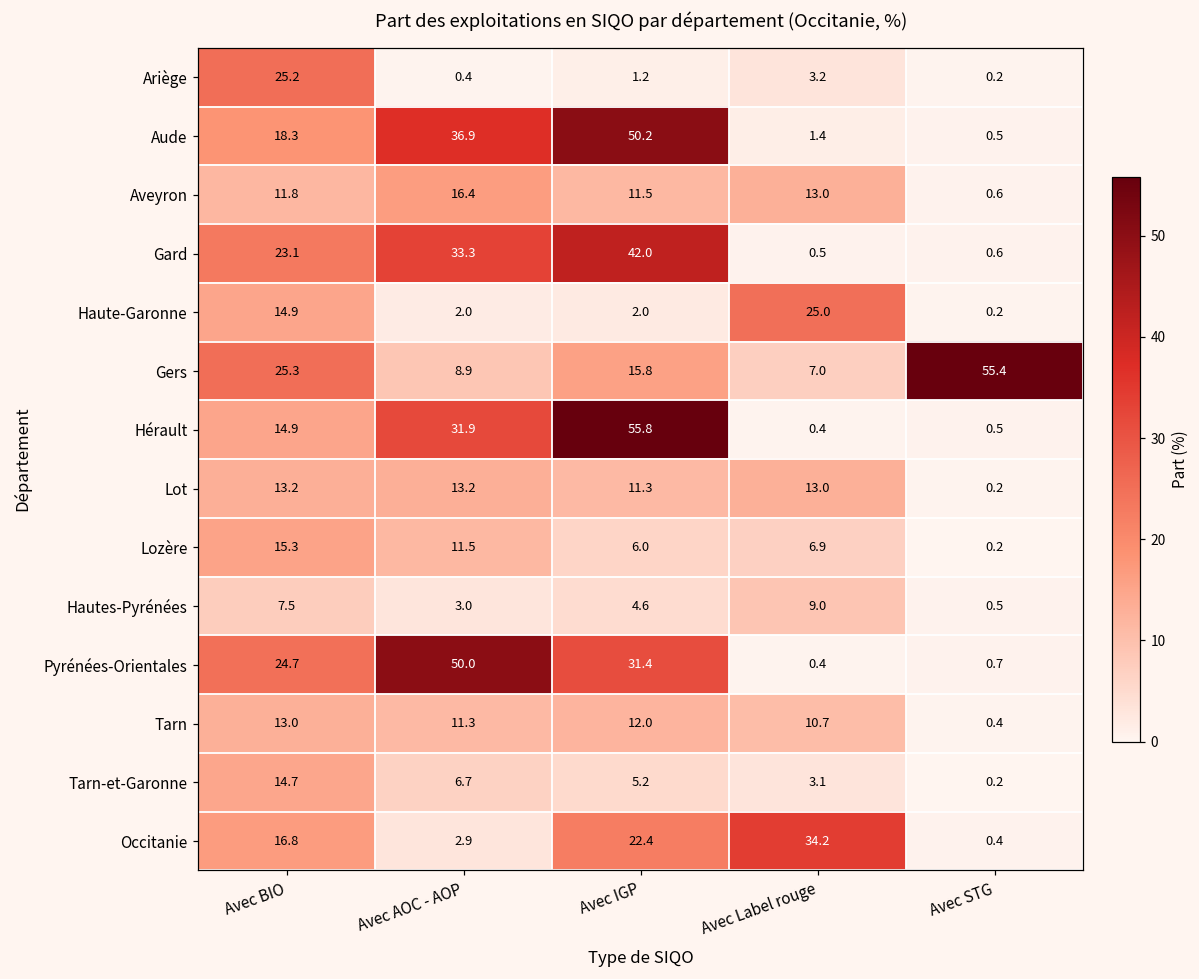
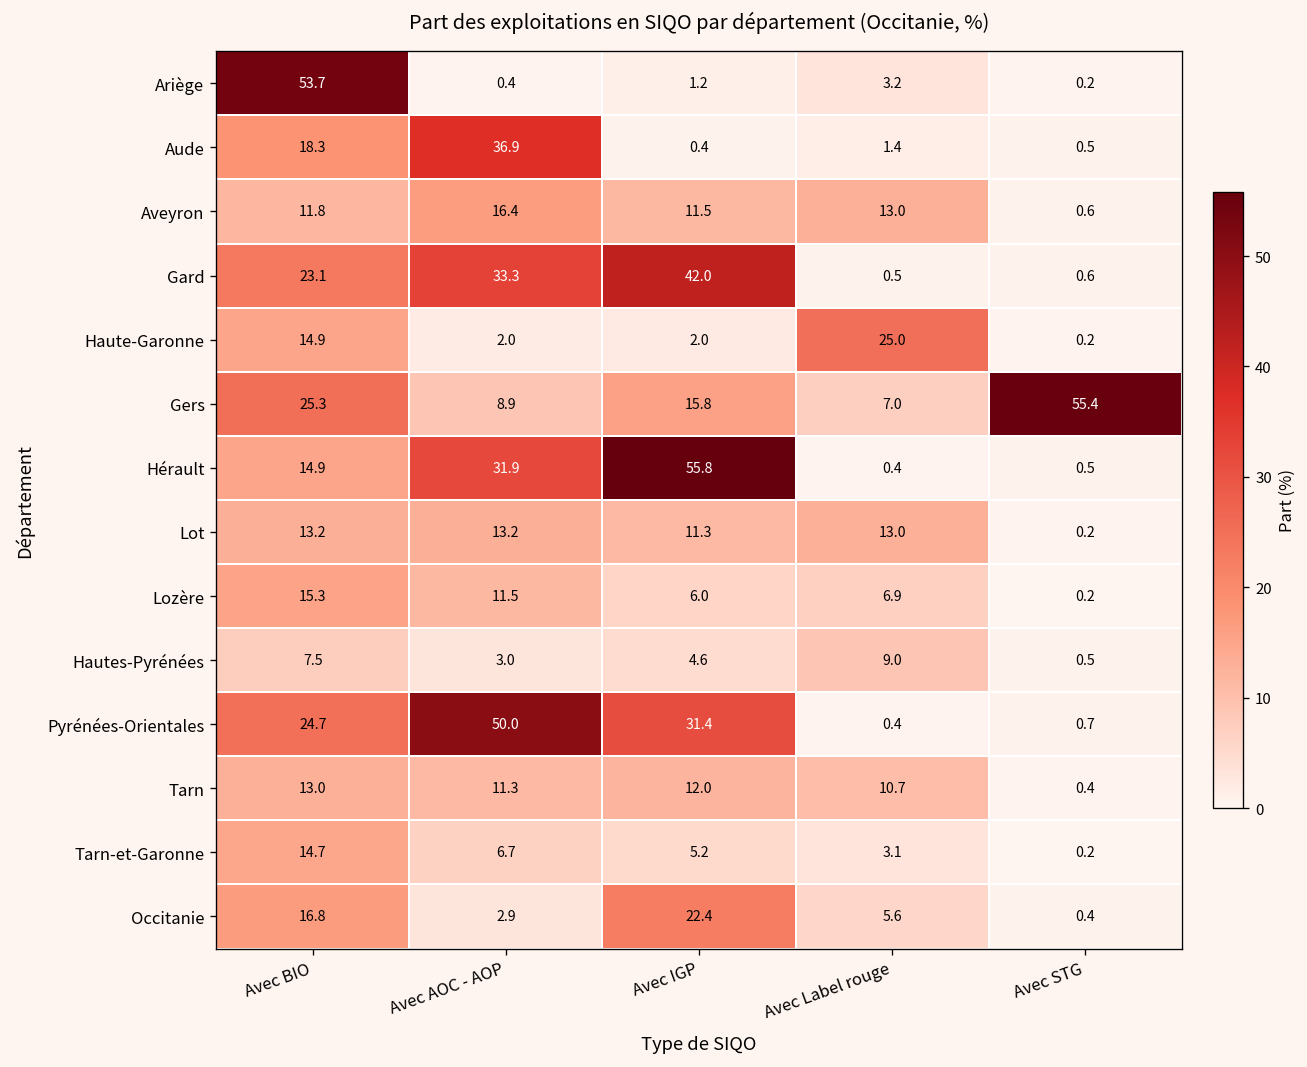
  {
    "Ariège": {
-     "Avec BIO": 25.2,
+     "Avec BIO": 53.7,
      "Avec AOC - AOP": 0.4,
      "Avec IGP": 1.2,
      "Avec Label rouge": 3.2,
      "Avec STG": 0.2
    },
    "Aude": {
      "Avec BIO": 18.3,
      "Avec AOC - AOP": 36.9,
-     "Avec IGP": 50.2,
+     "Avec IGP": 0.4,
      "Avec Label rouge": 1.4,
      "Avec STG": 0.5
    },
    "Aveyron": {
      "Avec BIO": 11.8,
      "Avec AOC - AOP": 16.4,
      "Avec IGP": 11.5,
      "Avec Label rouge": 13.0,
      "Avec STG": 0.6
    },
    "Gard": {
      "Avec BIO": 23.1,
      "Avec AOC - AOP": 33.3,
      "Avec IGP": 42.0,
      "Avec Label rouge": 0.5,
      "Avec STG": 0.6
    },
    "Haute-Garonne": {
      "Avec BIO": 14.9,
      "Avec AOC - AOP": 2.0,
      "Avec IGP": 2.0,
      "Avec Label rouge": 25.0,
      "Avec STG": 0.2
    },
    "Gers": {
      "Avec BIO": 25.3,
      "Avec AOC - AOP": 8.9,
      "Avec IGP": 15.8,
      "Avec Label rouge": 7.0,
      "Avec STG": 55.4
    },
    "Hérault": {
      "Avec BIO": 14.9,
      "Avec AOC - AOP": 31.9,
      "Avec IGP": 55.8,
      "Avec Label rouge": 0.4,
      "Avec STG": 0.5
    },
    "Lot": {
      "Avec BIO": 13.2,
      "Avec AOC - AOP": 13.2,
      "Avec IGP": 11.3,
      "Avec Label rouge": 13.0,
      "Avec STG": 0.2
    },
    "Lozère": {
      "Avec BIO": 15.3,
      "Avec AOC - AOP": 11.5,
      "Avec IGP": 6.0,
      "Avec Label rouge": 6.9,
      "Avec STG": 0.2
    },
    "Hautes-Pyrénées": {
      "Avec BIO": 7.5,
      "Avec AOC - AOP": 3.0,
      "Avec IGP": 4.6,
      "Avec Label rouge": 9.0,
      "Avec STG": 0.5
    },
    "Pyrénées-Orientales": {
      "Avec BIO": 24.7,
      "Avec AOC - AOP": 50.0,
      "Avec IGP": 31.4,
      "Avec Label rouge": 0.4,
      "Avec STG": 0.7
    },
    "Tarn": {
      "Avec BIO": 13.0,
      "Avec AOC - AOP": 11.3,
      "Avec IGP": 12.0,
      "Avec Label rouge": 10.7,
      "Avec STG": 0.4
    },
    "Tarn-et-Garonne": {
      "Avec BIO": 14.7,
      "Avec AOC - AOP": 6.7,
      "Avec IGP": 5.2,
      "Avec Label rouge": 3.1,
      "Avec STG": 0.2
    },
    "Occitanie": {
      "Avec BIO": 16.8,
      "Avec AOC - AOP": 2.9,
      "Avec IGP": 22.4,
-     "Avec Label rouge": 34.2,
+     "Avec Label rouge": 5.6,
      "Avec STG": 0.4
    }
  }
